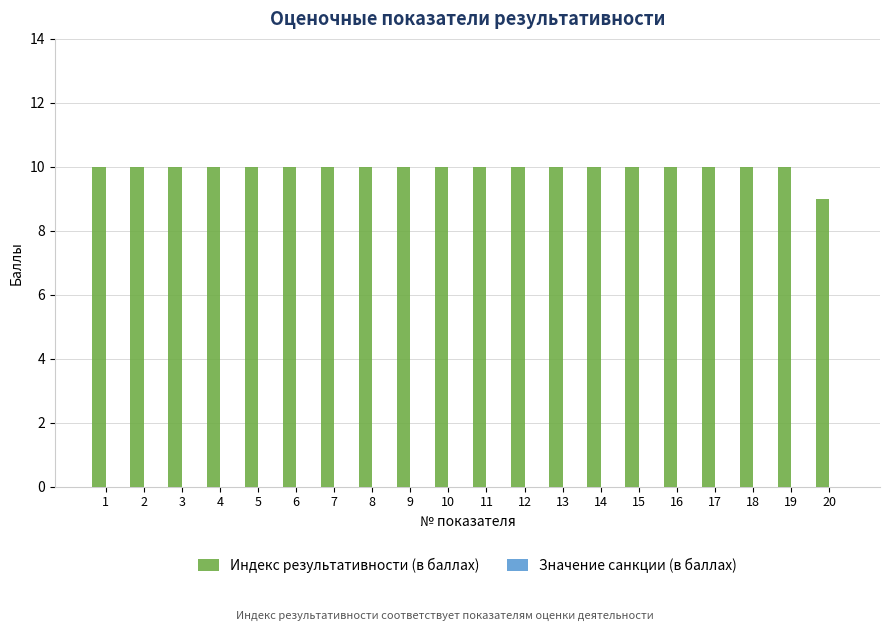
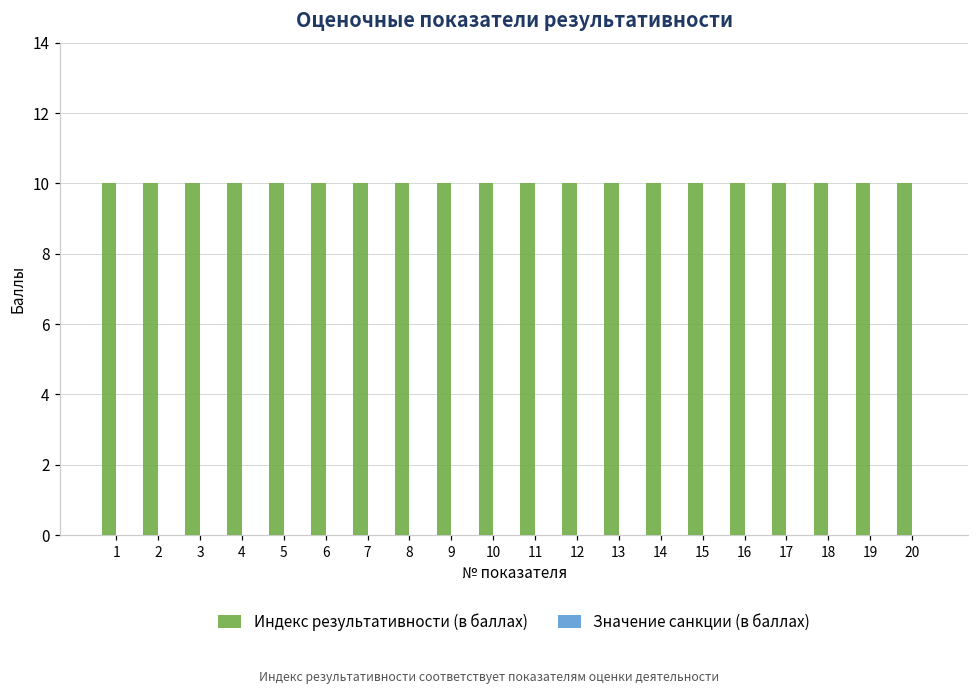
  {
    "Индекс результативности (в баллах)": {
      "1": 10,
      "2": 10,
      "3": 10,
      "4": 10,
      "5": 10,
      "6": 10,
      "7": 10,
      "8": 10,
      "9": 10,
      "10": 10,
      "11": 10,
      "12": 10,
      "13": 10,
      "14": 10,
      "15": 10,
      "16": 10,
      "17": 10,
      "18": 10,
      "19": 10,
-     "20": 9
+     "20": 10
    },
    "Значение санкции (в баллах)": {
      "1": 0,
      "2": 0,
      "3": 0,
      "4": 0,
      "5": 0,
      "6": 0,
      "7": 0,
      "8": 0,
      "9": 0,
      "10": 0,
      "11": 0,
      "12": 0,
      "13": 0,
      "14": 0,
      "15": 0,
      "16": 0,
      "17": 0,
      "18": 0,
      "19": 0,
      "20": 0
    }
  }
